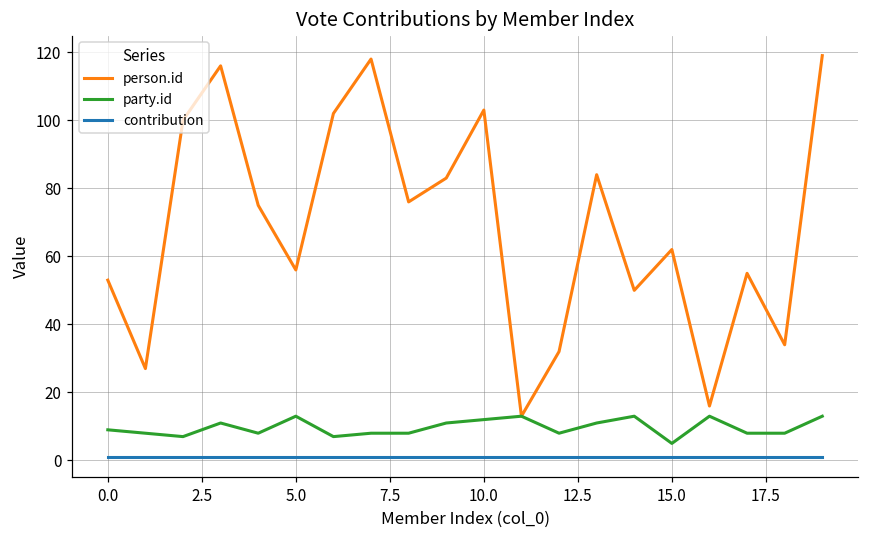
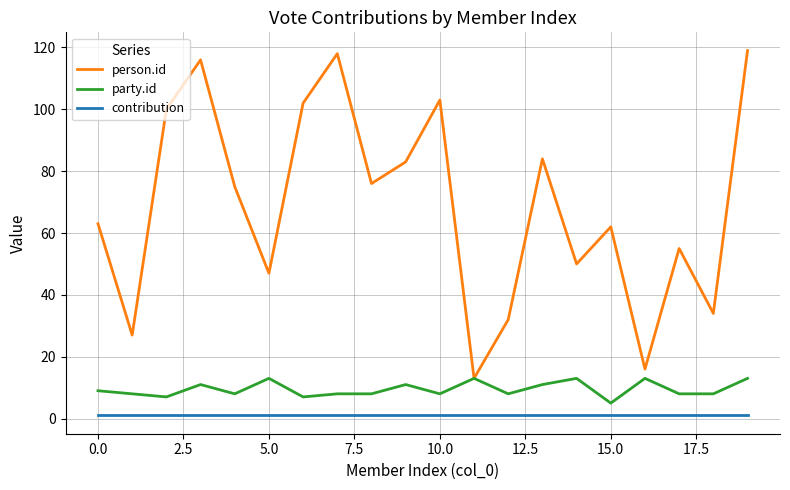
  {
    "person.id": {
-     "0.0": 53,
-     "5.0": 56,
+     "0.0": 63,
+     "5.0": 47,
      "10.0": 103,
      "15.0": 62
    },
    "party.id": {
      "0.0": 9,
      "5.0": 13,
-     "10.0": 12,
+     "10.0": 8,
      "15.0": 5
    },
    "contribution": {
      "0.0": 1,
      "5.0": 1,
      "10.0": 1,
      "15.0": 1
    }
  }
